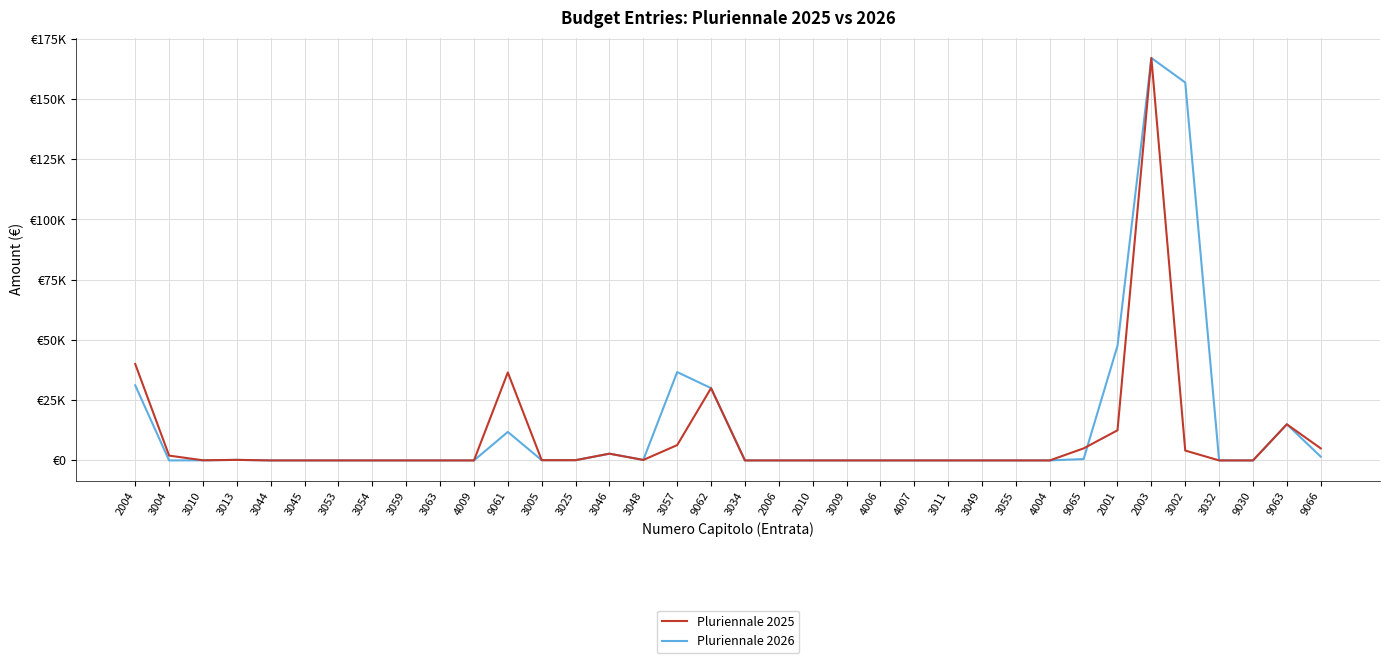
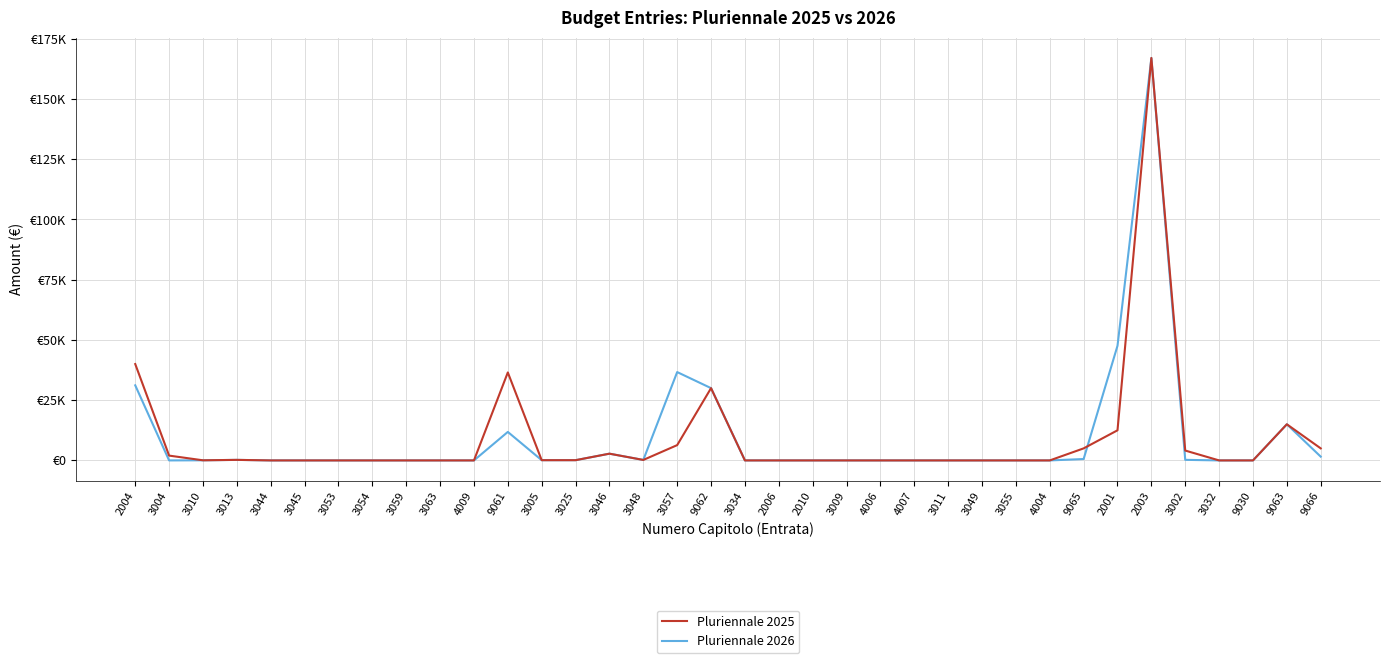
  {
    "Pluriennale 2025": {
      "2004": "€40000",
      "3004": "€2000",
      "9061": "€37000",
      "3057": "€6000",
      "9065": "€5000",
      "2001": "€13000",
      "3002": "€4000",
      "9066": "€5000"
    },
    "Pluriennale 2026": {
      "2004": "€31000",
      "3004": "€0",
      "9061": "€12000",
      "3057": "€37000",
      "9065": "€1000",
      "2001": "€48000",
-     "3002": "€157000",
+     "3002": "€0",
      "9066": "€2000"
    }
  }
